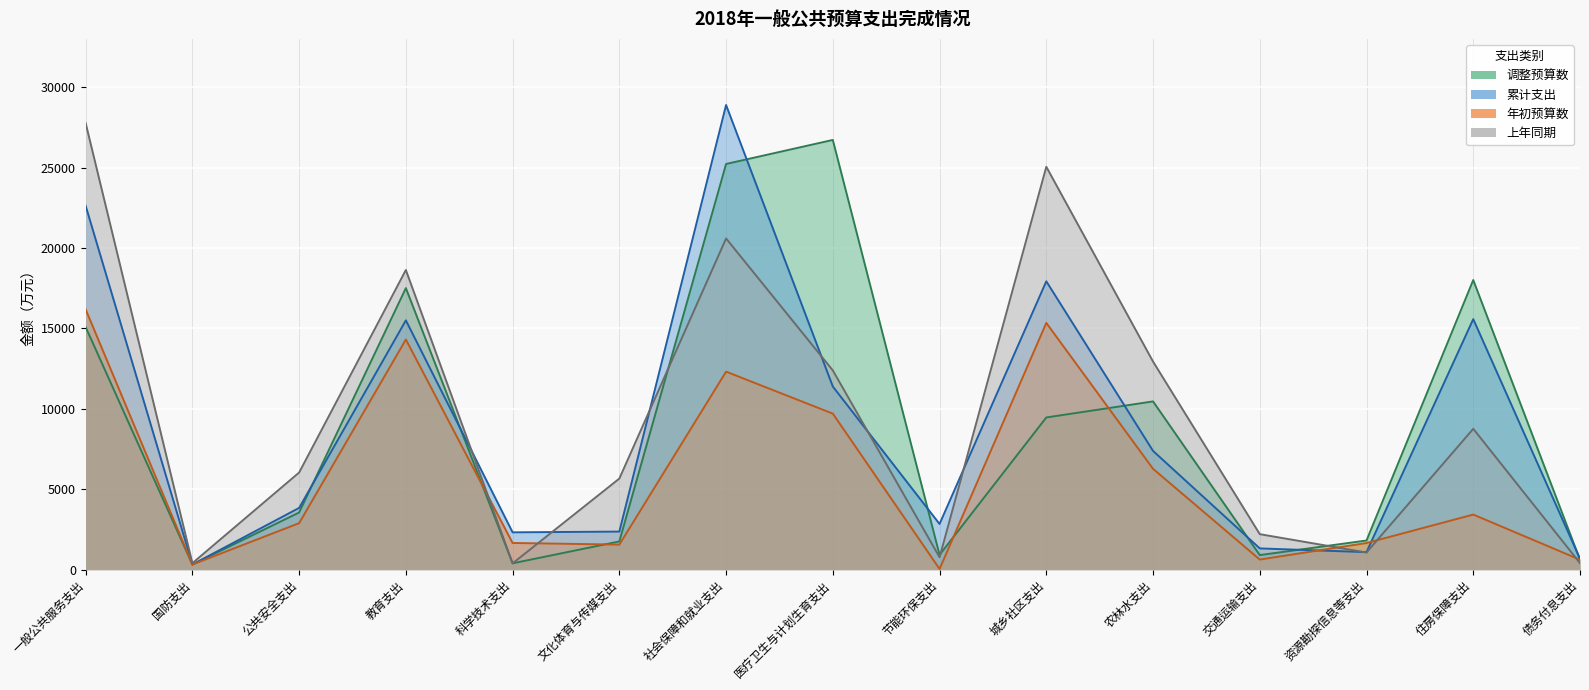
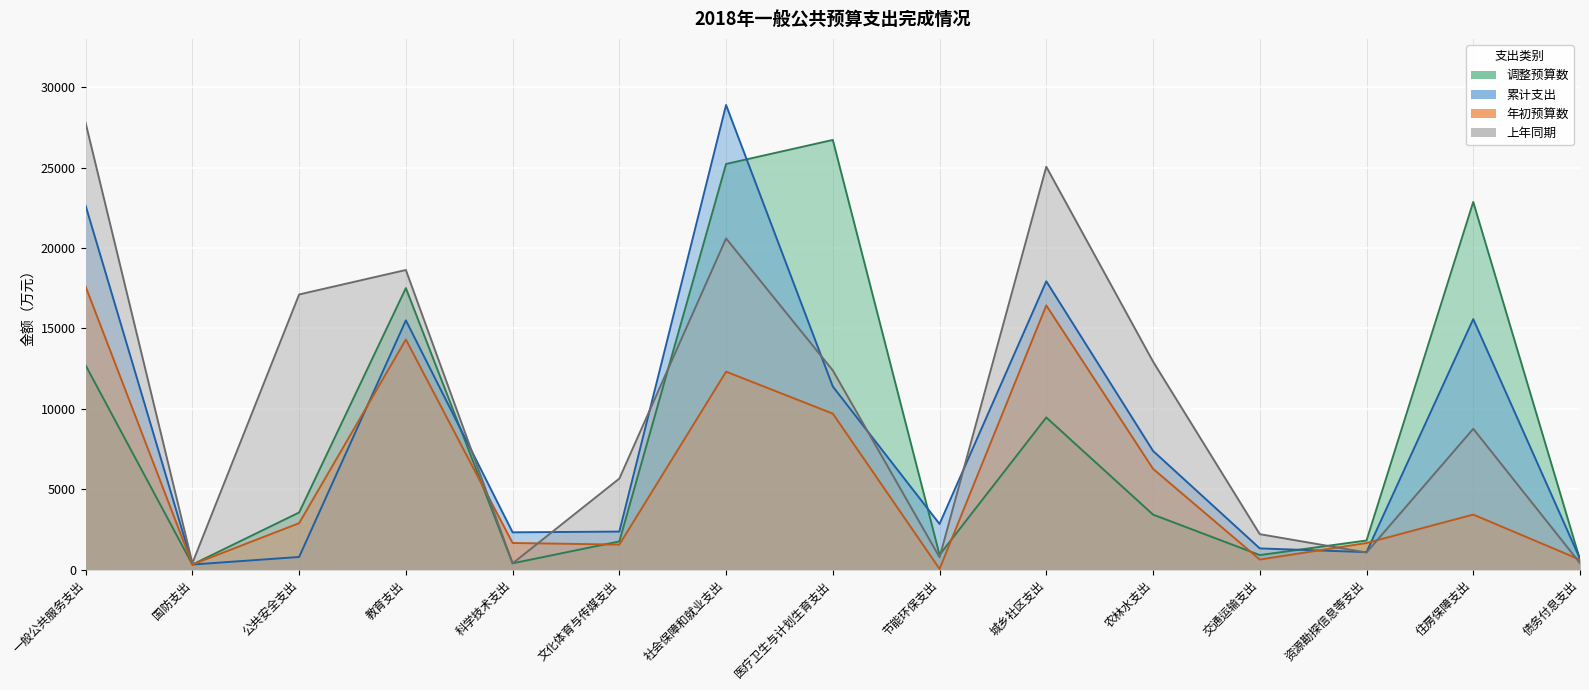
  {
    "调整预算数": {
-     "一般公共服务支出": 15100,
+     "一般公共服务支出": 12700,
      "公共安全支出": 3600,
      "教育支出": 17500,
      "文化体育与传媒支出": 1800,
      "社会保障和就业支出": 25200,
      "医疗卫生与计划生育支出": 26700,
      "城乡社区支出": 9500,
-     "农林水支出": 10500,
+     "农林水支出": 3400,
      "交通运输支出": 900,
-     "住房保障支出": 18000
+     "住房保障支出": 22900
    },
    "累计支出": {
      "一般公共服务支出": 22600,
-     "公共安全支出": 3800,
+     "公共安全支出": 800,
      "教育支出": 15500,
      "科学技术支出": 2300,
      "文化体育与传媒支出": 2400,
      "社会保障和就业支出": 28900,
      "医疗卫生与计划生育支出": 11400,
      "节能环保支出": 2800,
      "城乡社区支出": 17900,
      "农林水支出": 7400,
      "交通运输支出": 1300,
      "住房保障支出": 15600
    },
    "年初预算数": {
-     "一般公共服务支出": 16200,
+     "一般公共服务支出": 17600,
      "公共安全支出": 2900,
      "教育支出": 14300,
      "科学技术支出": 1700,
      "文化体育与传媒支出": 1600,
      "社会保障和就业支出": 12300,
      "医疗卫生与计划生育支出": 9700,
      "节能环保支出": 0,
-     "城乡社区支出": 15300,
+     "城乡社区支出": 16400,
      "农林水支出": 6300,
      "交通运输支出": 600,
      "住房保障支出": 3400
    },
    "上年同期": {
      "一般公共服务支出": 27800,
-     "公共安全支出": 6000,
+     "公共安全支出": 17100,
      "教育支出": 18600,
      "文化体育与传媒支出": 5700,
      "社会保障和就业支出": 20600,
      "医疗卫生与计划生育支出": 12400,
      "城乡社区支出": 25000,
      "农林水支出": 12900,
      "交通运输支出": 2200,
      "住房保障支出": 8800,
      "债务付息支出": 400
    }
  }
